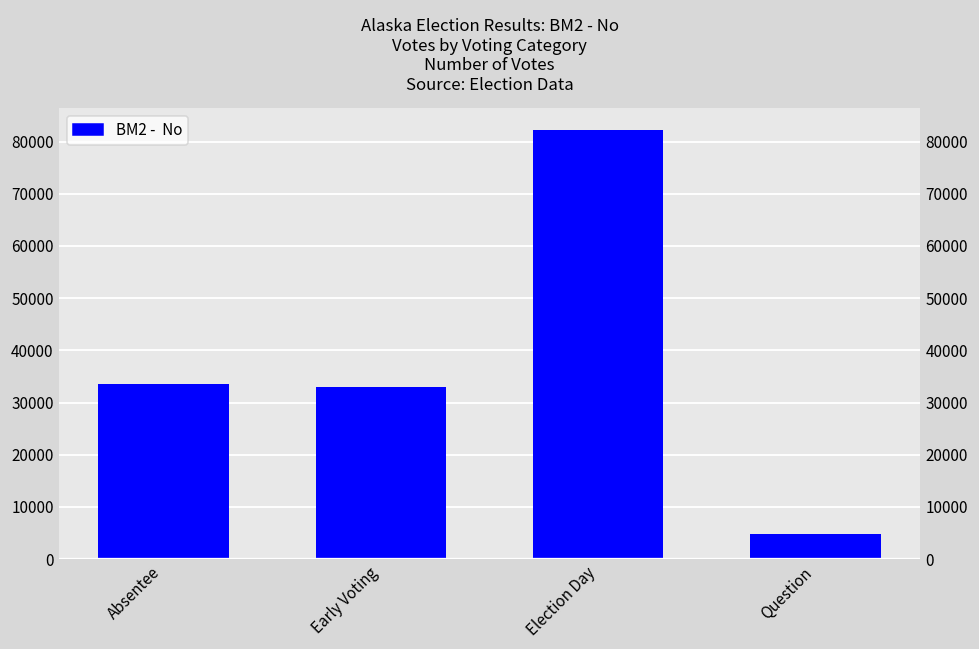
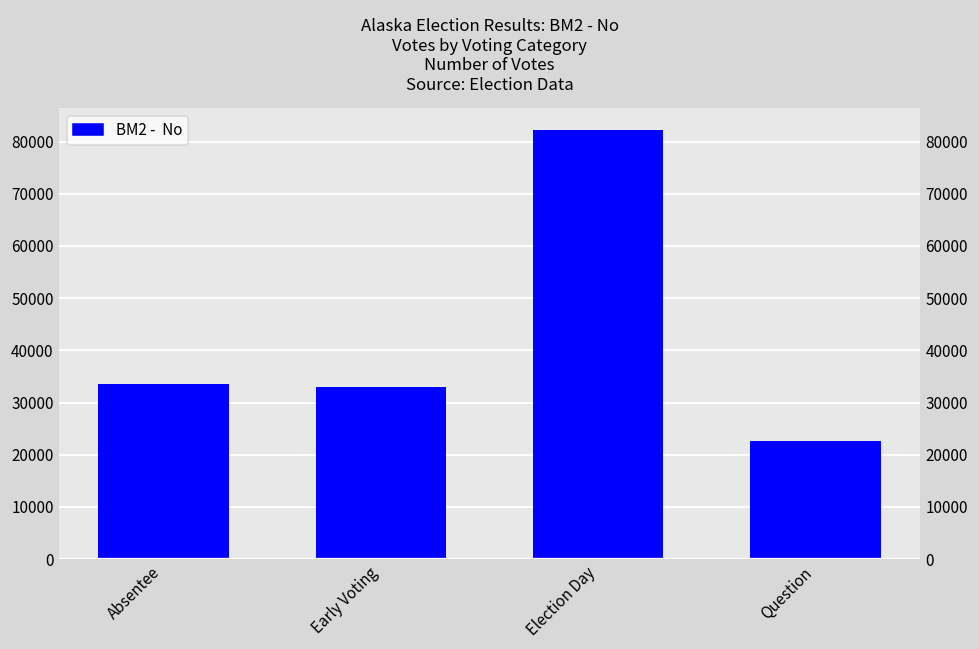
  {
    "Absentee": 34000,
    "Early Voting": 33000,
    "Election Day": 82000,
-   "Question": 5000
+   "Question": 23000
  }
